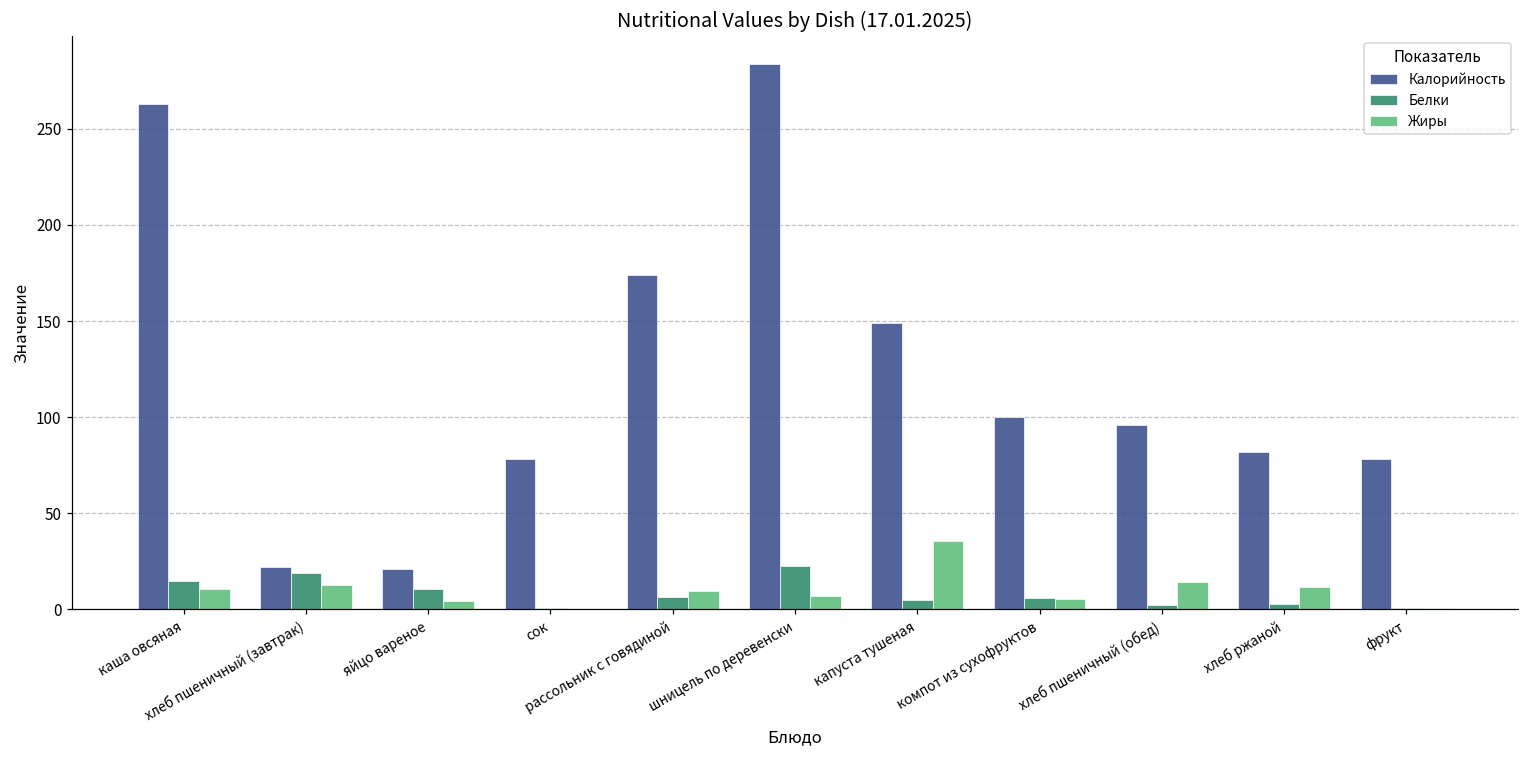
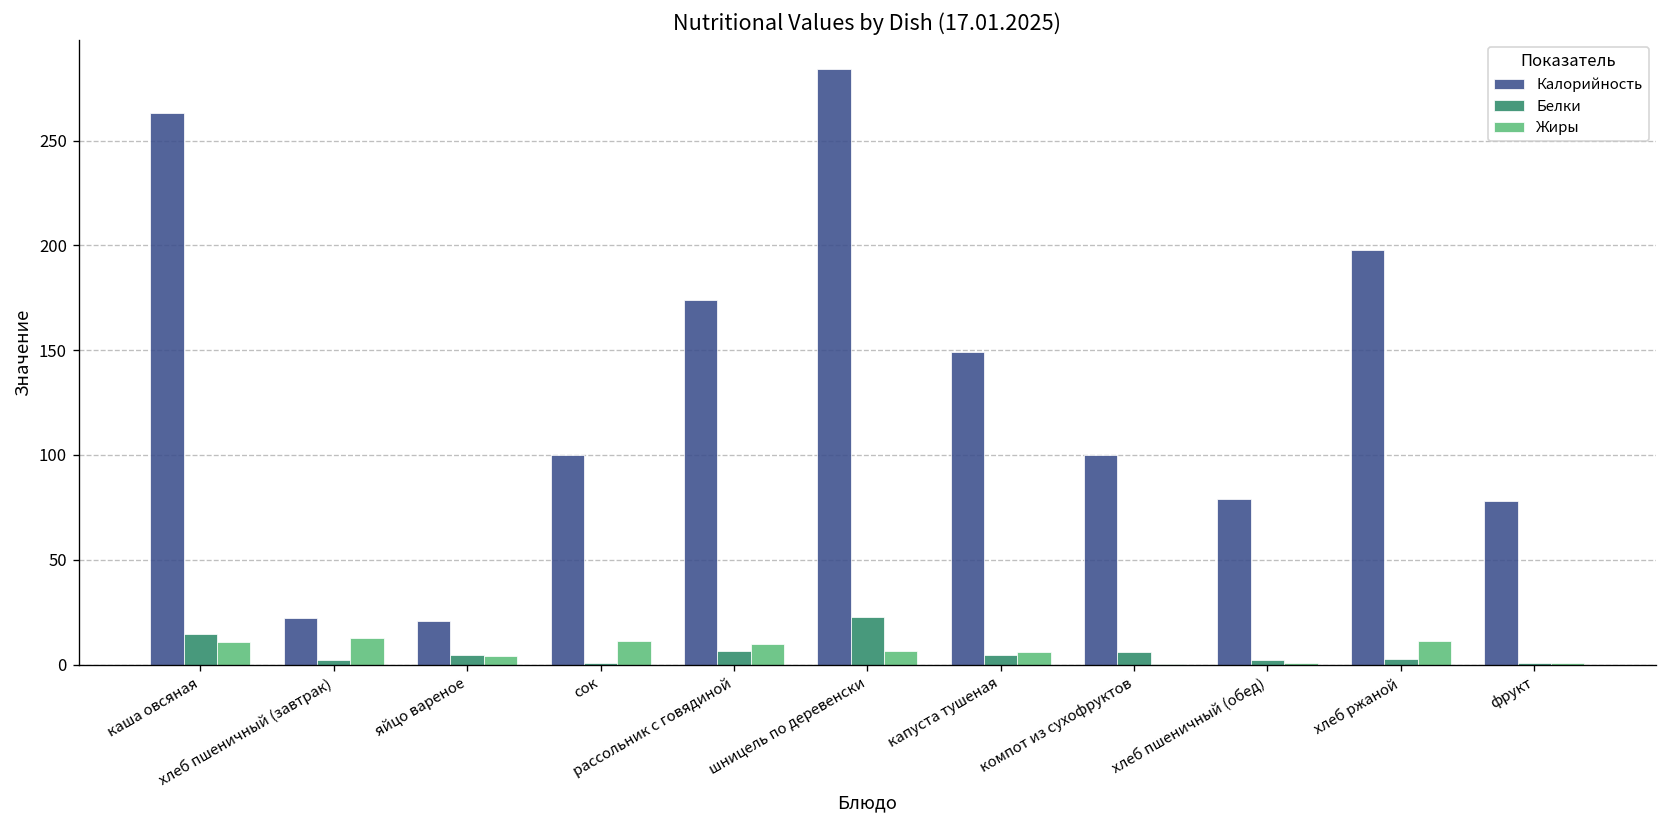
  {
    "Калорийность": {
      "каша овсяная": 263,
      "хлеб пшеничный (завтрак)": 22,
      "яйцо вареное": 21,
-     "сок": 78,
+     "сок": 100,
      "рассольник с говядиной": 174,
      "шницель по деревенски": 284,
      "капуста тушеная": 149,
      "компот из сухофруктов": 100,
-     "хлеб пшеничный (обед)": 96,
-     "хлеб ржаной": 82,
+     "хлеб пшеничный (обед)": 79,
+     "хлеб ржаной": 198,
      "фрукт": 78
    },
    "Белки": {
      "каша овсяная": 15,
-     "хлеб пшеничный (завтрак)": 19,
-     "яйцо вареное": 11,
+     "хлеб пшеничный (завтрак)": 2,
+     "яйцо вареное": 5,
      "рассольник с говядиной": 6,
      "шницель по деревенски": 23,
      "капуста тушеная": 5,
      "компот из сухофруктов": 6,
      "хлеб пшеничный (обед)": 2,
      "хлеб ржаной": 3
    },
    "Жиры": {
      "каша овсяная": 11,
      "хлеб пшеничный (завтрак)": 13,
      "яйцо вареное": 4,
-     "сок": 0,
+     "сок": 11,
      "рассольник с говядиной": 10,
      "шницель по деревенски": 7,
-     "капуста тушеная": 35,
-     "компот из сухофруктов": 5,
-     "хлеб пшеничный (обед)": 14,
+     "капуста тушеная": 6,
+     "компот из сухофруктов": 0,
+     "хлеб пшеничный (обед)": 1,
      "хлеб ржаной": 11
    }
  }
